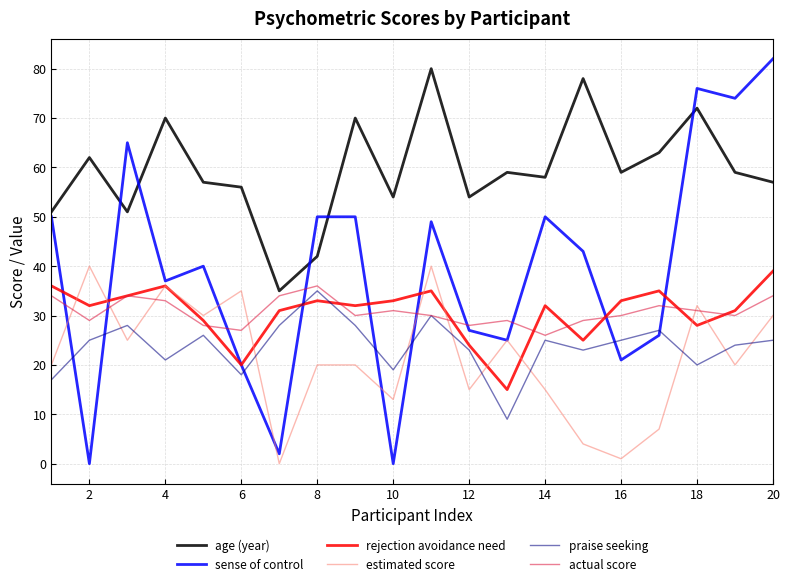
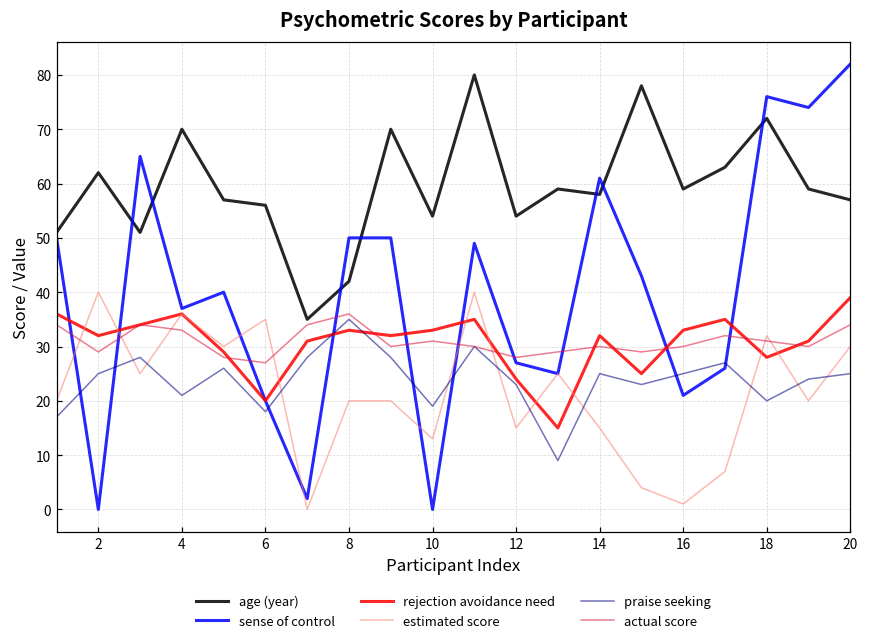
  {
    "age (year)": {
      "2": 62,
      "4": 70,
      "6": 56,
      "8": 42,
      "10": 54,
      "12": 54,
      "14": 58,
      "16": 59,
      "18": 72,
      "20": 57
    },
    "sense of control": {
      "2": 0,
      "4": 37,
      "8": 50,
      "10": 0,
      "12": 27,
-     "14": 50,
+     "14": 61,
      "16": 21,
      "18": 76,
      "20": 82
    },
    "rejection avoidance need": {
      "2": 32,
      "8": 33,
      "10": 33,
      "12": 24,
      "14": 32,
      "16": 33,
      "18": 28,
      "20": 39
    },
    "estimated score": {
      "2": 40,
      "6": 35,
      "8": 20,
      "10": 13,
      "12": 15,
      "14": 15,
      "16": 1,
      "18": 32,
      "20": 30
    },
    "praise seeking": {
      "2": 25,
      "4": 21,
      "6": 18,
      "8": 35,
      "10": 19,
      "12": 23,
      "14": 25,
      "16": 25,
      "18": 20,
      "20": 25
    },
    "actual score": {
      "2": 29,
      "4": 33,
      "6": 27,
      "8": 36,
      "10": 31,
      "12": 28,
-     "14": 26,
+     "14": 30,
      "16": 30,
      "18": 31,
      "20": 34
    }
  }
